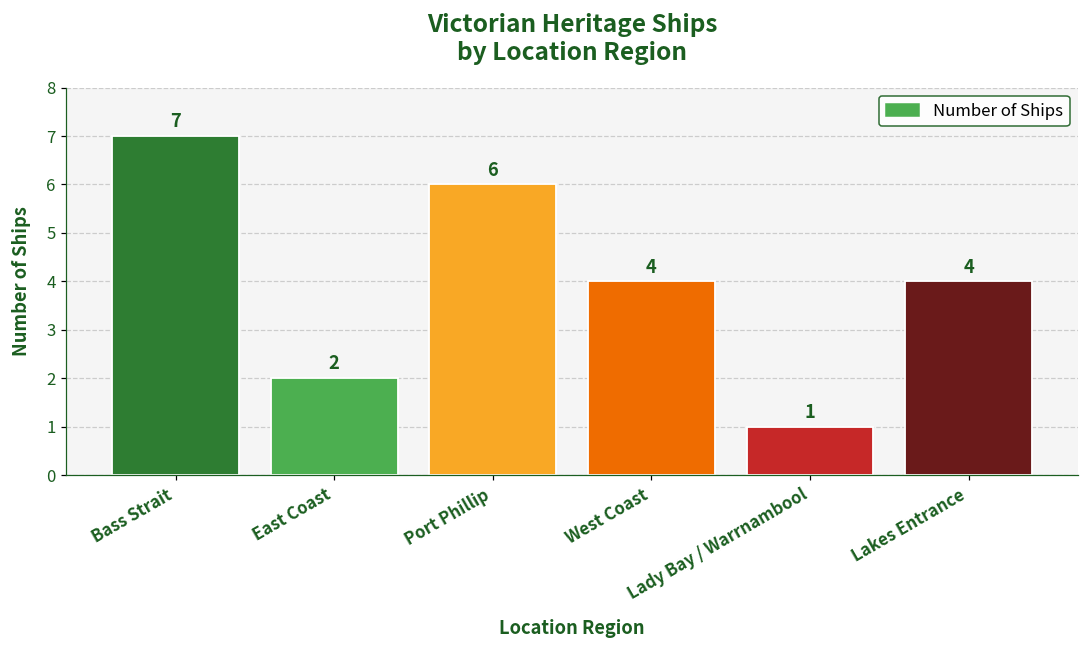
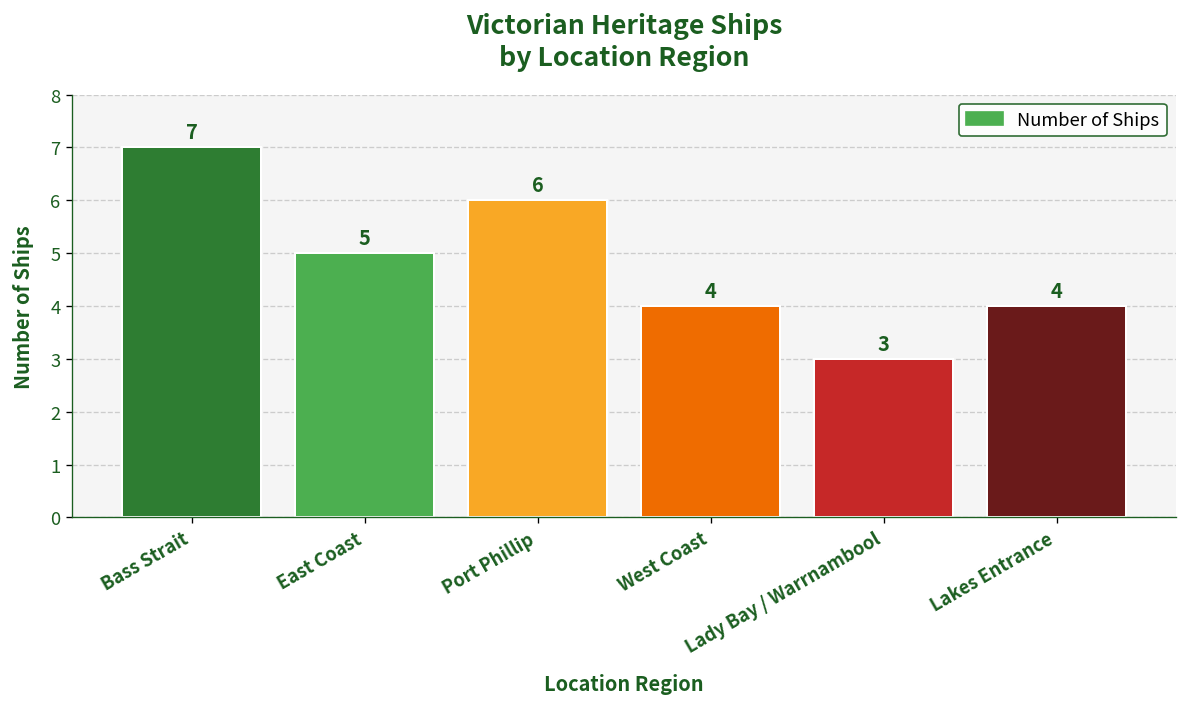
  {
    "Bass Strait": 7,
-   "East Coast": 2,
+   "East Coast": 5,
    "Port Phillip": 6,
    "West Coast": 4,
-   "Lady Bay / Warrnambool": 1,
+   "Lady Bay / Warrnambool": 3,
    "Lakes Entrance": 4
  }
